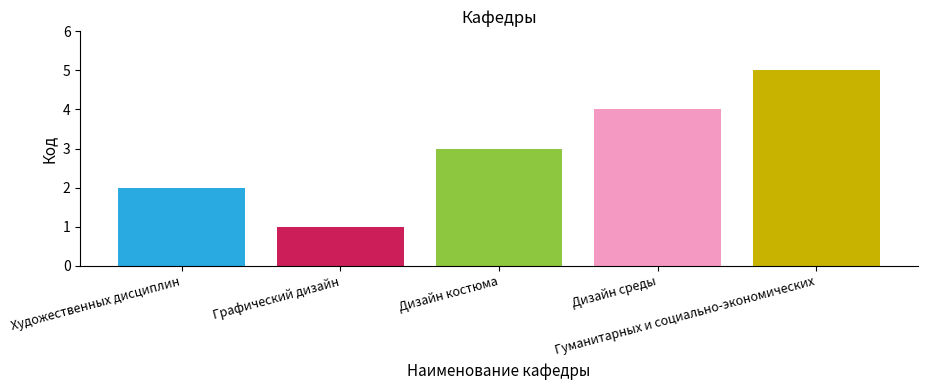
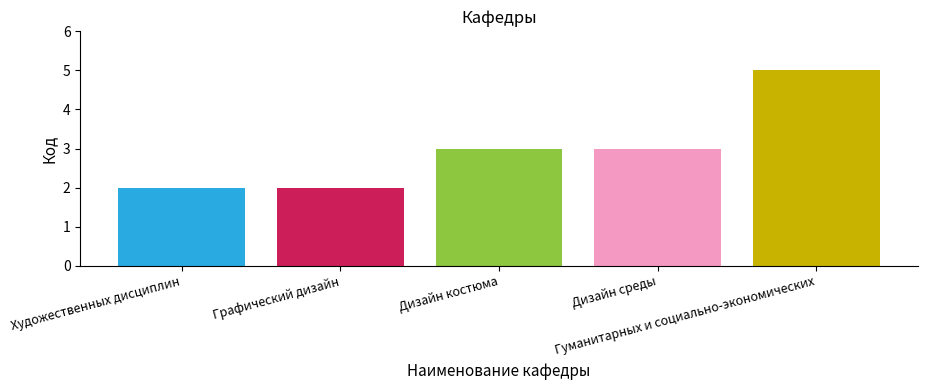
  {
    "Художественных дисциплин": 2,
-   "Графический дизайн": 1,
+   "Графический дизайн": 2,
    "Дизайн костюма": 3,
-   "Дизайн среды": 4,
+   "Дизайн среды": 3,
    "Гуманитарных и социально-экономических": 5
  }
